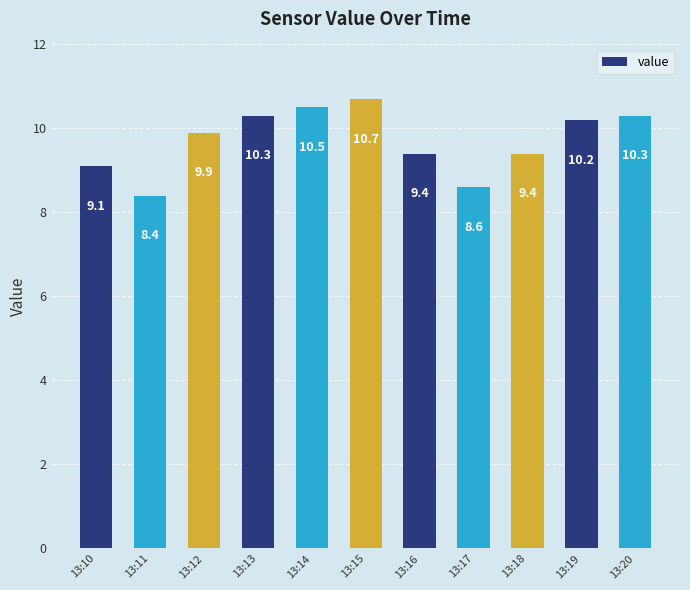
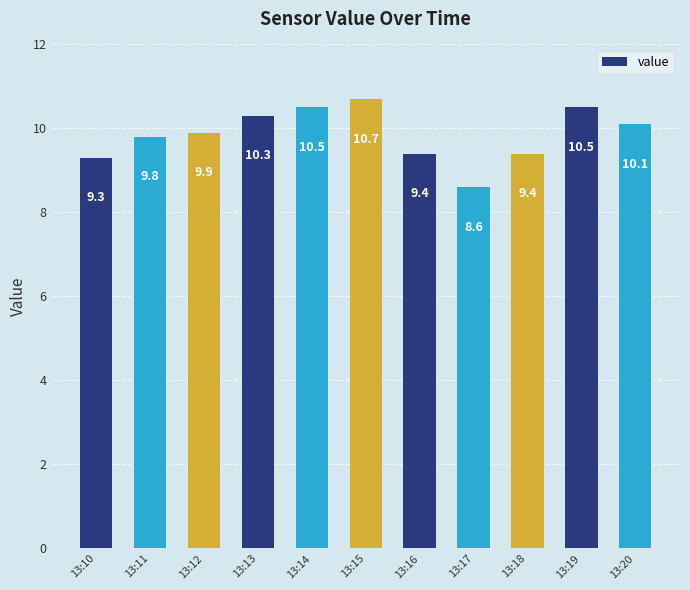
  {
-   "13:10": 9.1,
-   "13:11": 8.4,
+   "13:10": 9.3,
+   "13:11": 9.8,
    "13:12": 9.9,
    "13:13": 10.3,
    "13:14": 10.5,
    "13:15": 10.7,
    "13:16": 9.4,
    "13:17": 8.6,
    "13:18": 9.4,
-   "13:19": 10.2,
-   "13:20": 10.3
+   "13:19": 10.5,
+   "13:20": 10.1
  }
